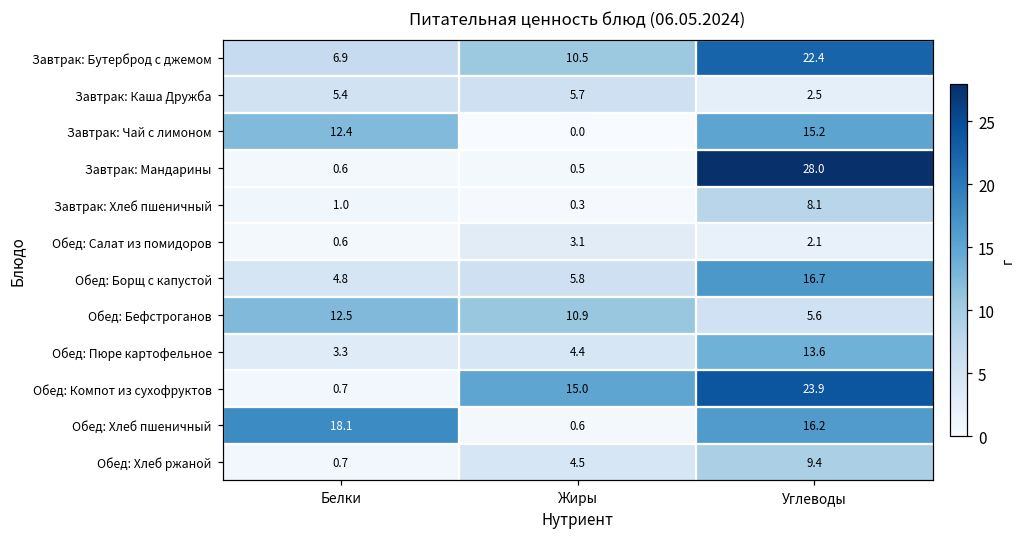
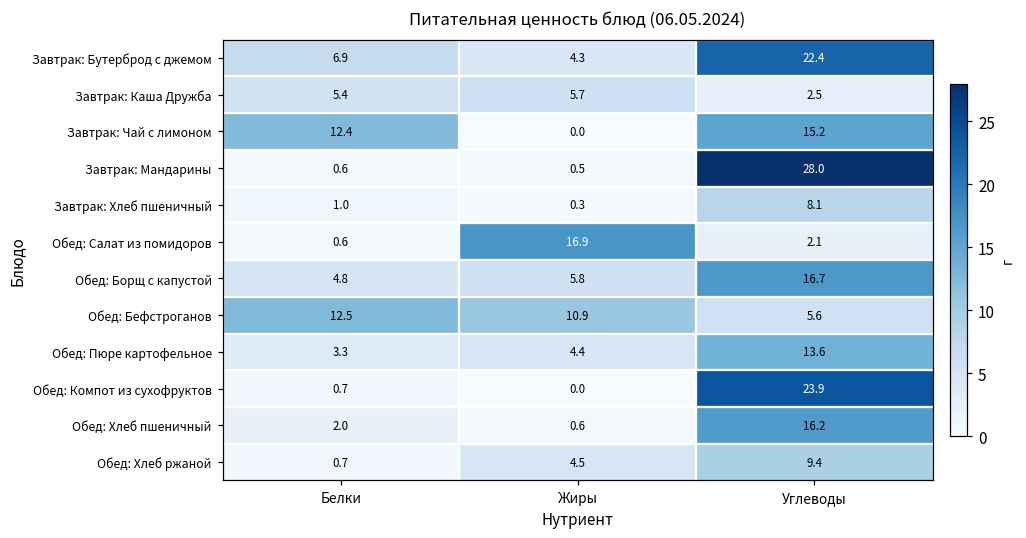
  {
    "Завтрак: Бутерброд с джемом": {
      "Белки": 6.9,
-     "Жиры": 10.5,
+     "Жиры": 4.3,
      "Углеводы": 22.4
    },
    "Завтрак: Каша Дружба": {
      "Белки": 5.4,
      "Жиры": 5.7,
      "Углеводы": 2.5
    },
    "Завтрак: Чай с лимоном": {
      "Белки": 12.4,
      "Жиры": 0.0,
      "Углеводы": 15.2
    },
    "Завтрак: Мандарины": {
      "Белки": 0.6,
      "Жиры": 0.5,
      "Углеводы": 28.0
    },
    "Завтрак: Хлеб пшеничный": {
      "Белки": 1.0,
      "Жиры": 0.3,
      "Углеводы": 8.1
    },
    "Обед: Салат из помидоров": {
      "Белки": 0.6,
-     "Жиры": 3.1,
+     "Жиры": 16.9,
      "Углеводы": 2.1
    },
    "Обед: Борщ с капустой": {
      "Белки": 4.8,
      "Жиры": 5.8,
      "Углеводы": 16.7
    },
    "Обед: Бефстроганов": {
      "Белки": 12.5,
      "Жиры": 10.9,
      "Углеводы": 5.6
    },
    "Обед: Пюре картофельное": {
      "Белки": 3.3,
      "Жиры": 4.4,
      "Углеводы": 13.6
    },
    "Обед: Компот из сухофруктов": {
      "Белки": 0.7,
-     "Жиры": 15.0,
+     "Жиры": 0.0,
      "Углеводы": 23.9
    },
    "Обед: Хлеб пшеничный": {
-     "Белки": 18.1,
+     "Белки": 2.0,
      "Жиры": 0.6,
      "Углеводы": 16.2
    },
    "Обед: Хлеб ржаной": {
      "Белки": 0.7,
      "Жиры": 4.5,
      "Углеводы": 9.4
    }
  }
